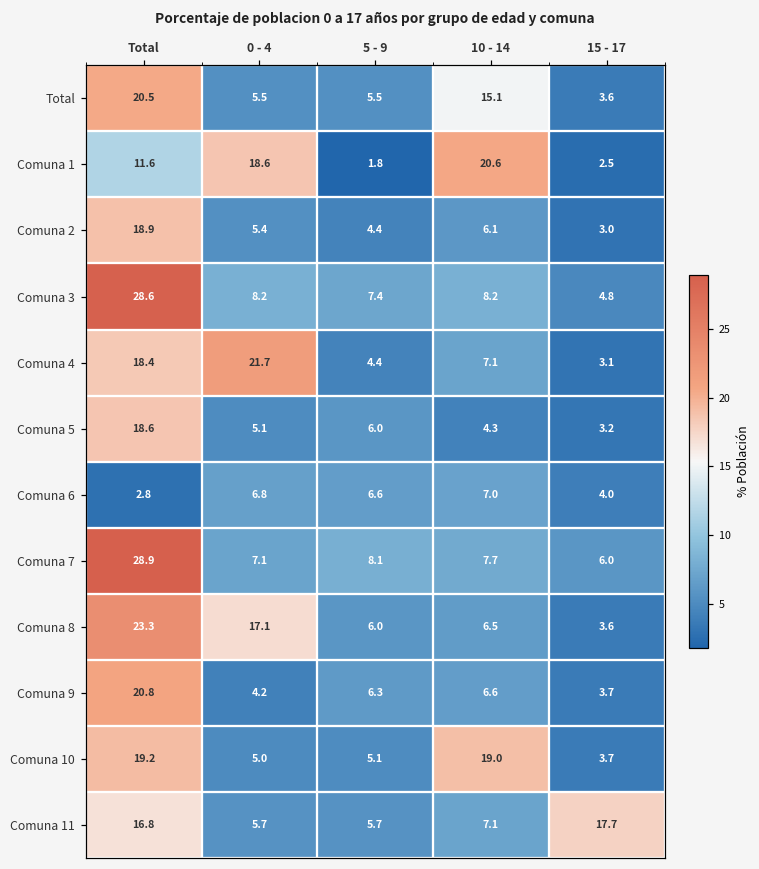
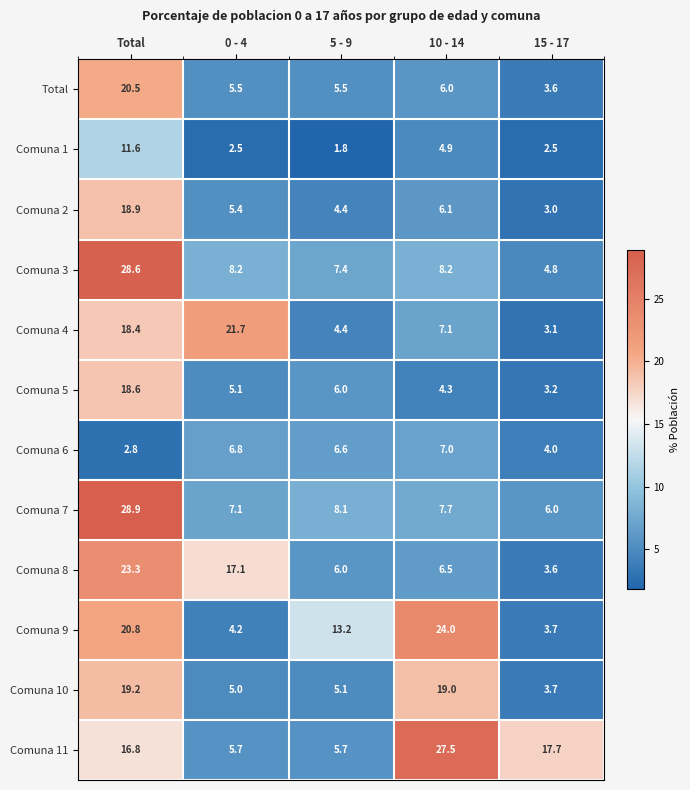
  {
    "Total": {
      "Total": 20.5,
      "0 - 4": 5.5,
      "5 - 9": 5.5,
-     "10 - 14": 15.1,
+     "10 - 14": 6.0,
      "15 - 17": 3.6
    },
    "Comuna 1": {
      "Total": 11.6,
-     "0 - 4": 18.6,
+     "0 - 4": 2.5,
      "5 - 9": 1.8,
-     "10 - 14": 20.6,
+     "10 - 14": 4.9,
      "15 - 17": 2.5
    },
    "Comuna 2": {
      "Total": 18.9,
      "0 - 4": 5.4,
      "5 - 9": 4.4,
      "10 - 14": 6.1,
      "15 - 17": 3.0
    },
    "Comuna 3": {
      "Total": 28.6,
      "0 - 4": 8.2,
      "5 - 9": 7.4,
      "10 - 14": 8.2,
      "15 - 17": 4.8
    },
    "Comuna 4": {
      "Total": 18.4,
      "0 - 4": 21.7,
      "5 - 9": 4.4,
      "10 - 14": 7.1,
      "15 - 17": 3.1
    },
    "Comuna 5": {
      "Total": 18.6,
      "0 - 4": 5.1,
      "5 - 9": 6.0,
      "10 - 14": 4.3,
      "15 - 17": 3.2
    },
    "Comuna 6": {
      "Total": 2.8,
      "0 - 4": 6.8,
      "5 - 9": 6.6,
      "10 - 14": 7.0,
      "15 - 17": 4.0
    },
    "Comuna 7": {
      "Total": 28.9,
      "0 - 4": 7.1,
      "5 - 9": 8.1,
      "10 - 14": 7.7,
      "15 - 17": 6.0
    },
    "Comuna 8": {
      "Total": 23.3,
      "0 - 4": 17.1,
      "5 - 9": 6.0,
      "10 - 14": 6.5,
      "15 - 17": 3.6
    },
    "Comuna 9": {
      "Total": 20.8,
      "0 - 4": 4.2,
-     "5 - 9": 6.3,
-     "10 - 14": 6.6,
+     "5 - 9": 13.2,
+     "10 - 14": 24.0,
      "15 - 17": 3.7
    },
    "Comuna 10": {
      "Total": 19.2,
      "0 - 4": 5.0,
      "5 - 9": 5.1,
      "10 - 14": 19.0,
      "15 - 17": 3.7
    },
    "Comuna 11": {
      "Total": 16.8,
      "0 - 4": 5.7,
      "5 - 9": 5.7,
-     "10 - 14": 7.1,
+     "10 - 14": 27.5,
      "15 - 17": 17.7
    }
  }
